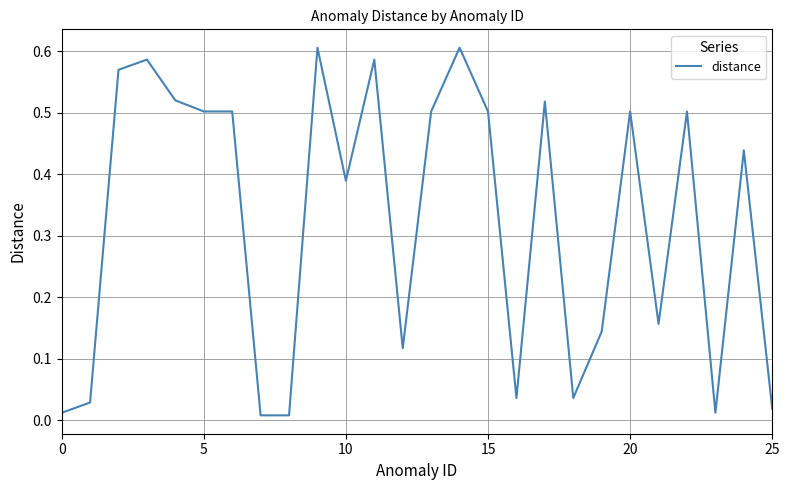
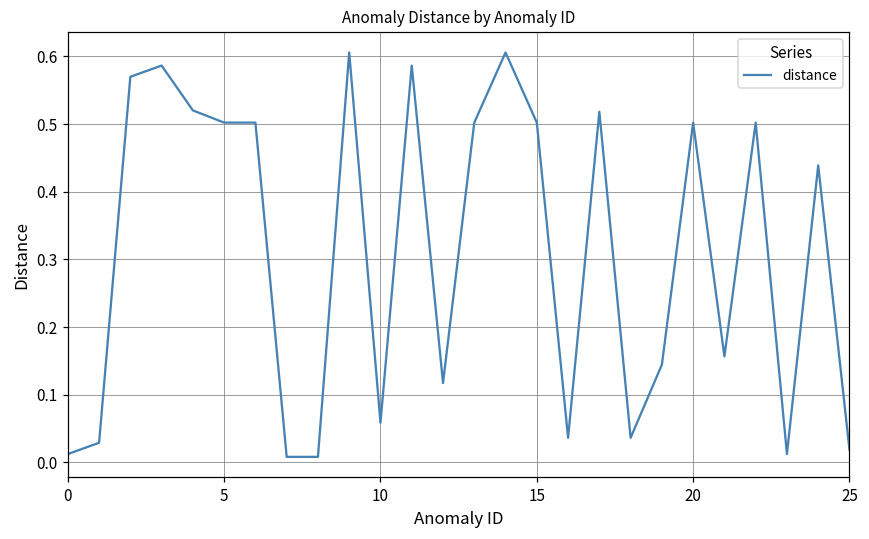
  {
    "0": 0.01,
    "5": 0.50,
-   "10": 0.39,
+   "10": 0.06,
    "15": 0.50,
    "20": 0.50,
    "25": 0.02
  }
